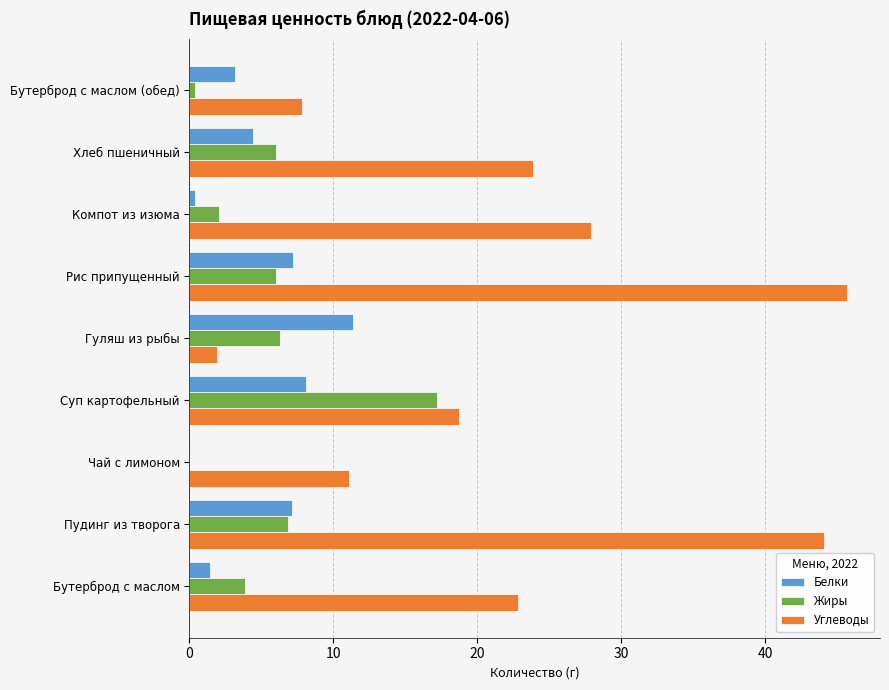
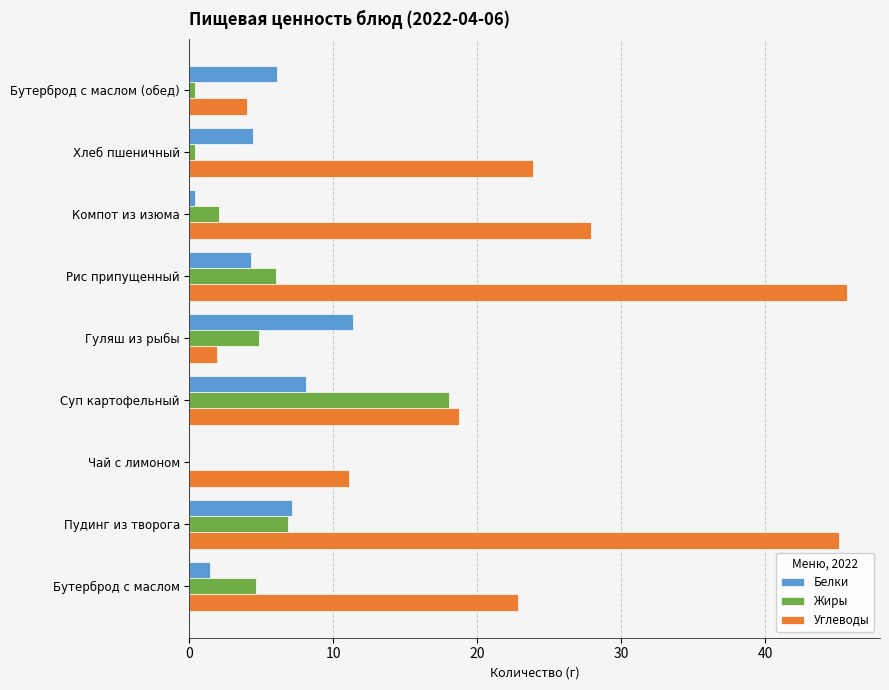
  {
    "Белки": {
-     "Бутерброд с маслом (обед)": 3.2,
+     "Бутерброд с маслом (обед)": 6.1,
      "Хлеб пшеничный": 4.4,
      "Компот из изюма": 0.4,
-     "Рис припущенный": 7.2,
+     "Рис припущенный": 4.3,
      "Гуляш из рыбы": 11.4,
      "Суп картофельный": 8.1,
      "Пудинг из творога": 7.1,
      "Бутерброд с маслом": 1.4
    },
    "Жиры": {
      "Бутерброд с маслом (обед)": 0.4,
-     "Хлеб пшеничный": 6.0,
+     "Хлеб пшеничный": 0.4,
      "Компот из изюма": 2.1,
      "Рис припущенный": 6.0,
-     "Гуляш из рыбы": 6.3,
-     "Суп картофельный": 17.2,
+     "Гуляш из рыбы": 4.8,
+     "Суп картофельный": 18.0,
      "Чай с лимоном": 0.0,
      "Пудинг из творога": 6.9,
-     "Бутерброд с маслом": 3.9
+     "Бутерброд с маслом": 4.6
    },
    "Углеводы": {
-     "Бутерброд с маслом (обед)": 7.8,
+     "Бутерброд с маслом (обед)": 4.0,
      "Хлеб пшеничный": 23.9,
      "Компот из изюма": 27.9,
      "Рис припущенный": 45.7,
      "Гуляш из рыбы": 1.9,
      "Суп картофельный": 18.7,
      "Чай с лимоном": 11.1,
-     "Пудинг из творога": 44.1,
+     "Пудинг из творога": 45.2,
      "Бутерброд с маслом": 22.8
    }
  }
